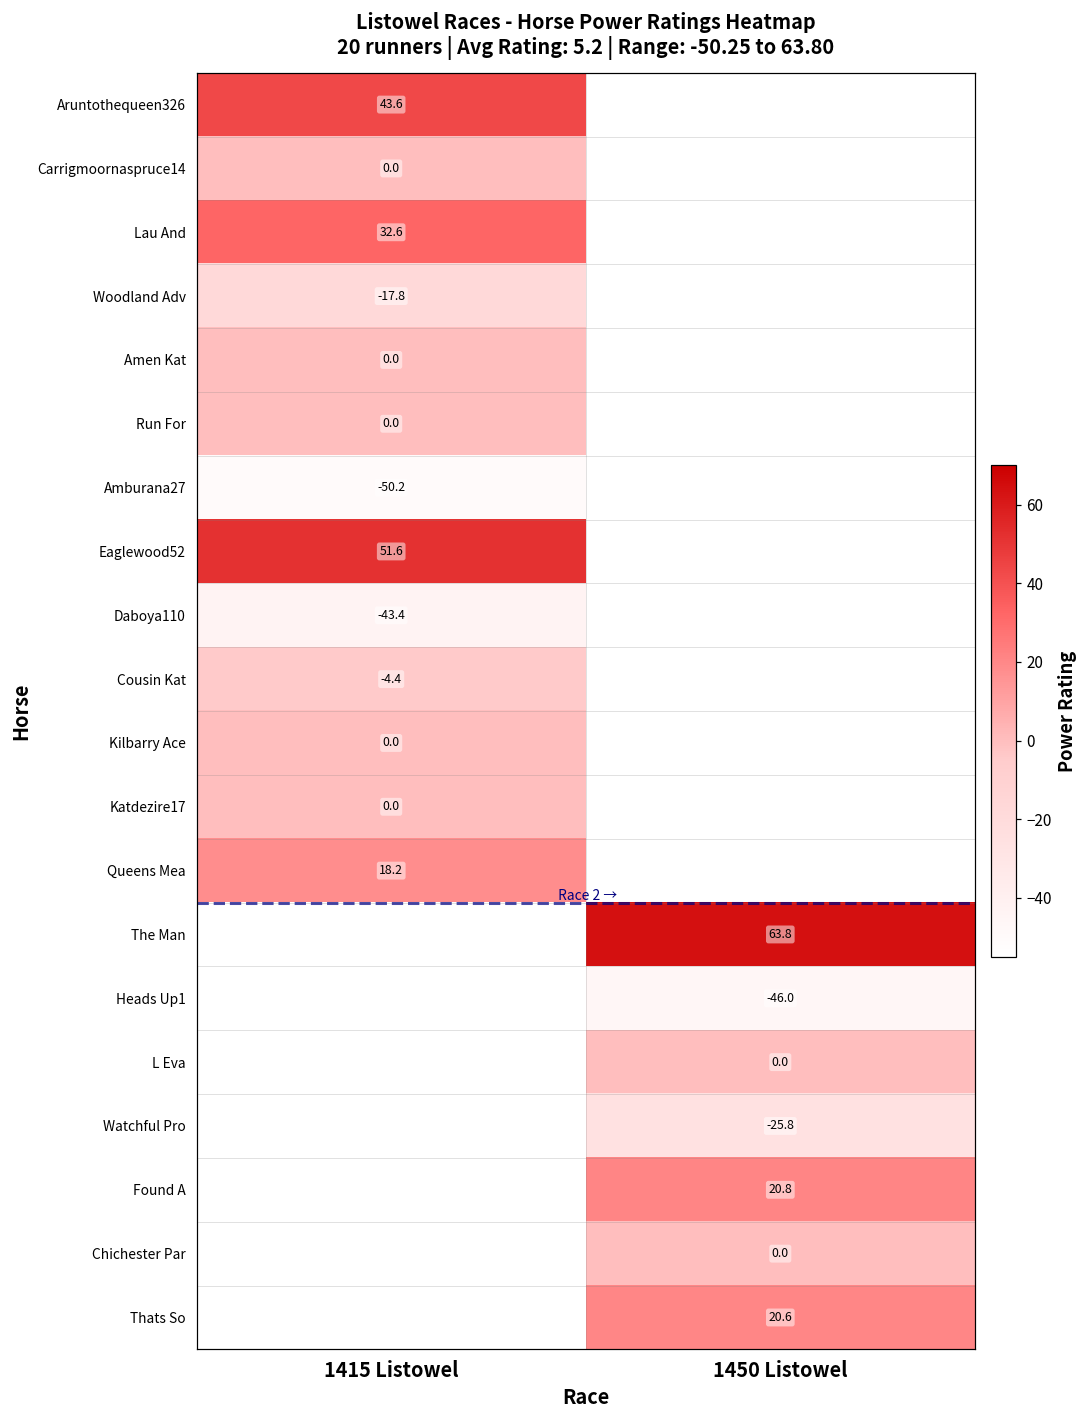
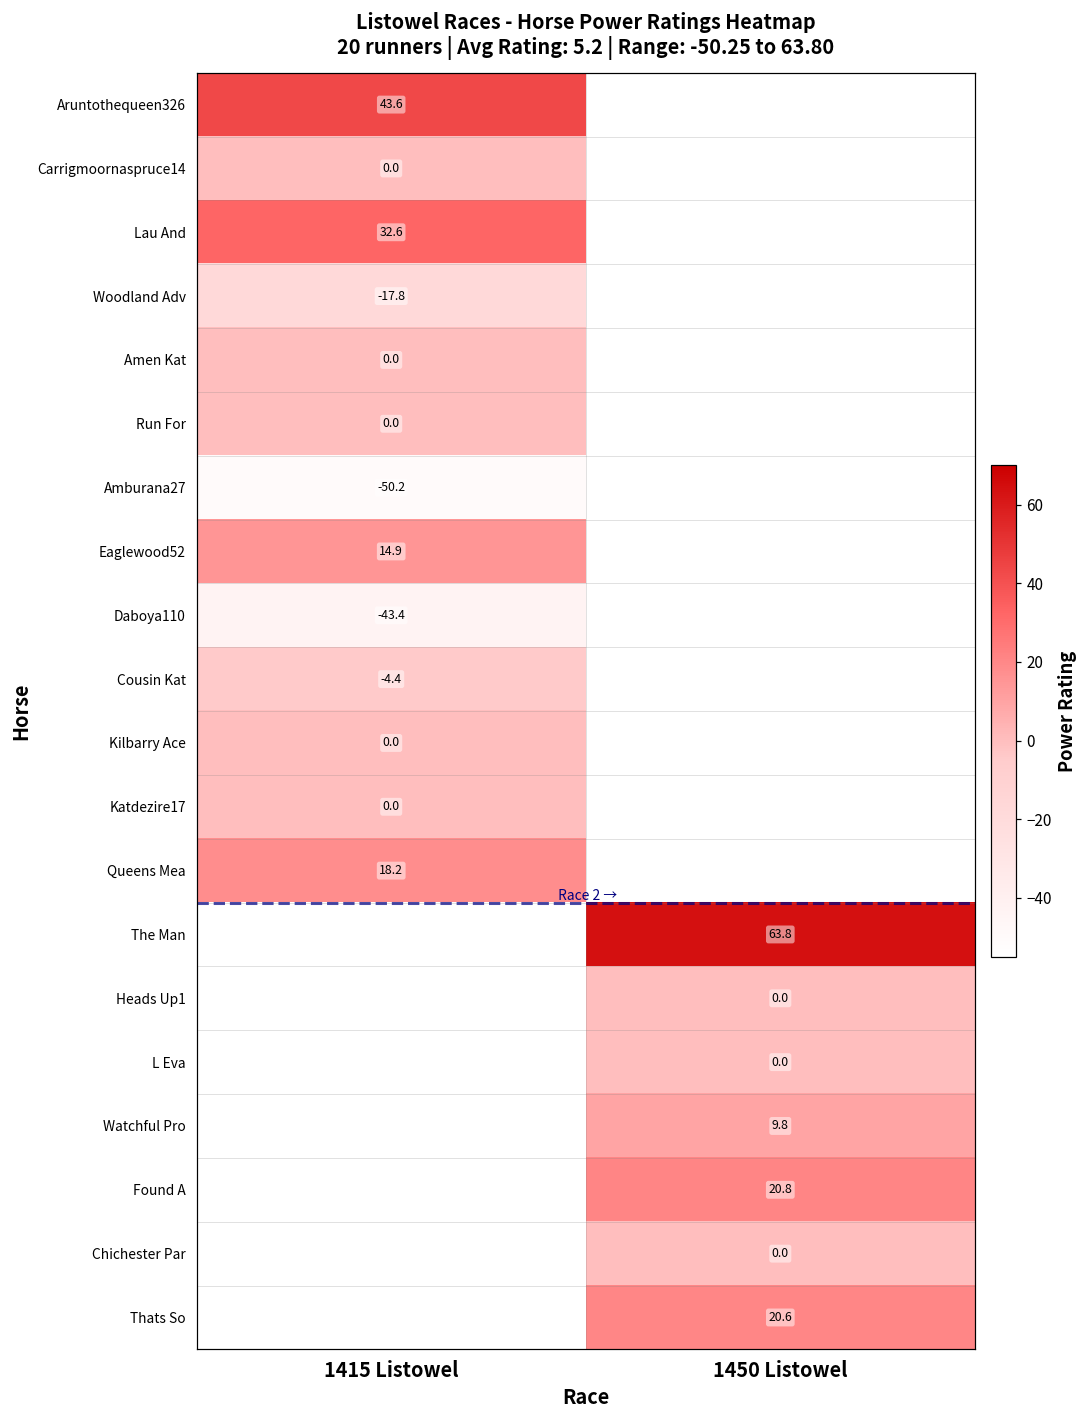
  {
    "Eaglewood52": {
-     "1415 Listowel": 51.6
+     "1415 Listowel": 14.9
    },
    "Heads Up1": {
-     "1450 Listowel": -46.0
+     "1450 Listowel": 0.0
    },
    "Watchful Pro": {
-     "1450 Listowel": -25.8
+     "1450 Listowel": 9.8
    }
  }
